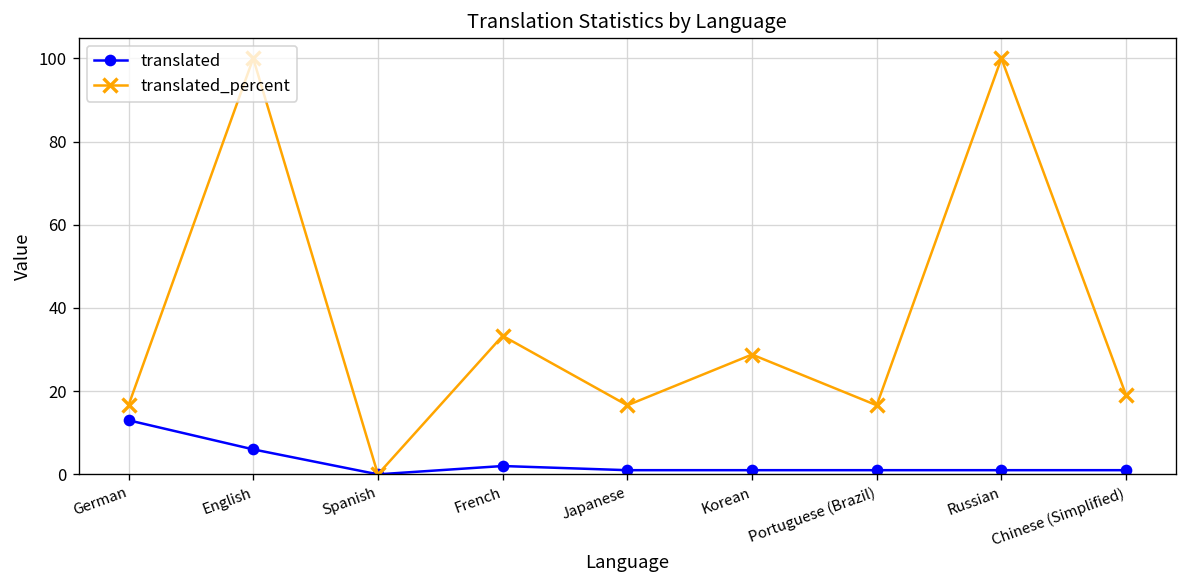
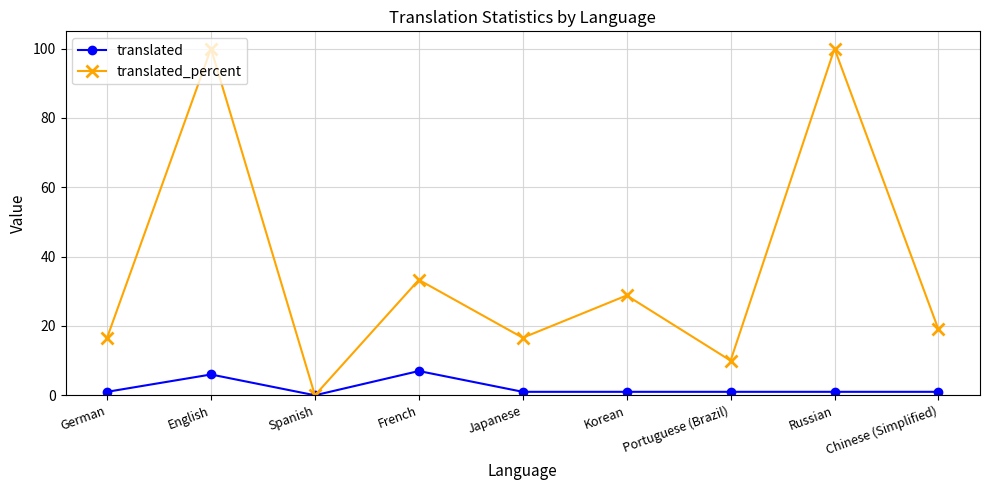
  {
    "translated": {
-     "German": 13,
+     "German": 1,
      "English": 6,
-     "French": 2,
+     "French": 7,
      "Japanese": 1,
      "Korean": 1,
      "Portuguese (Brazil)": 1,
      "Russian": 1,
      "Chinese (Simplified)": 1
    },
    "translated_percent": {
      "German": 17,
      "French": 33,
      "Japanese": 17,
      "Korean": 29,
-     "Portuguese (Brazil)": 17,
+     "Portuguese (Brazil)": 10,
      "Russian": 100,
      "Chinese (Simplified)": 19
    }
  }
